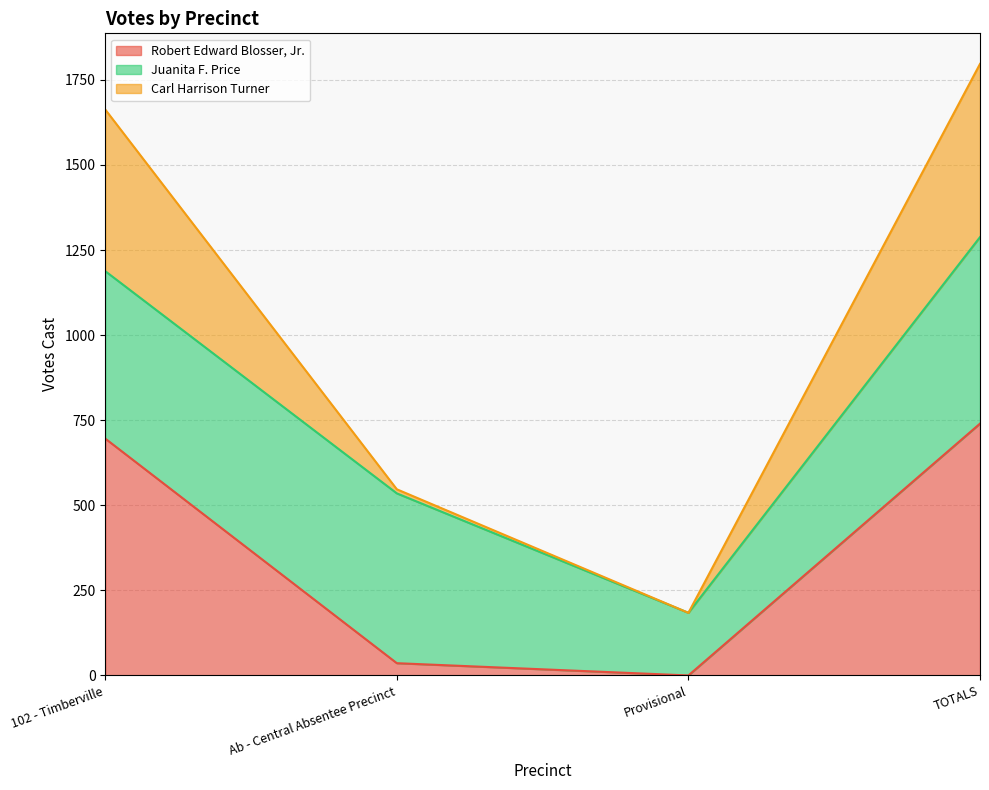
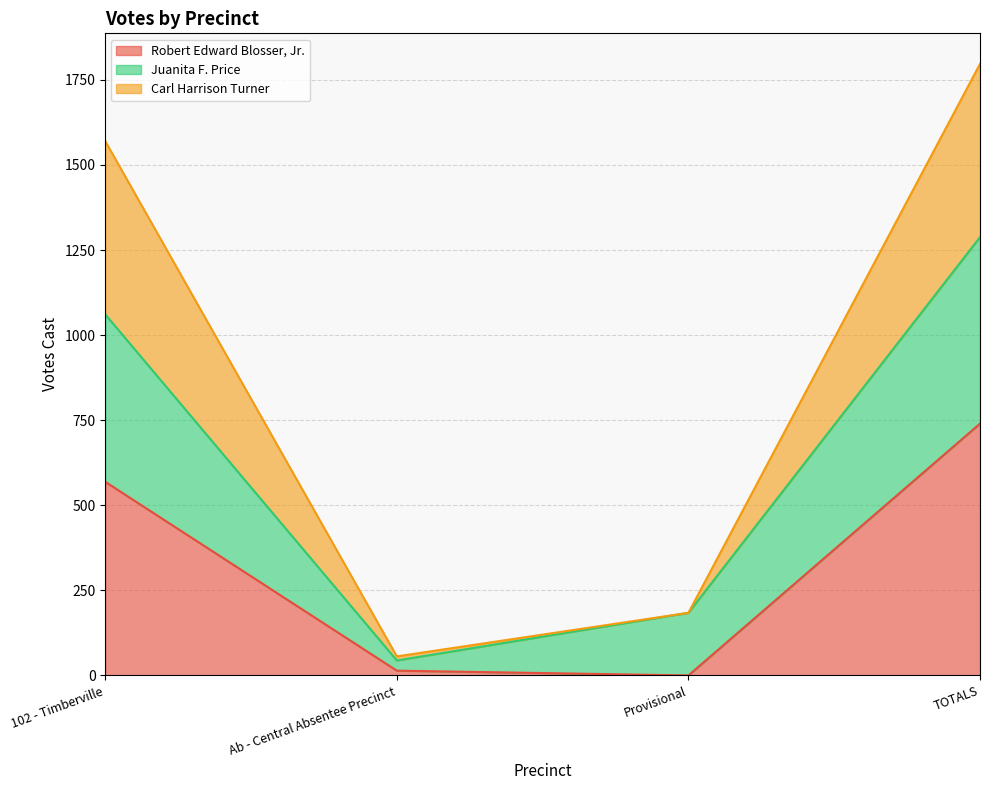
  {
    "Robert Edward Blosser, Jr.": {
-     "102 - Timberville": 700,
-     "Ab - Central Absentee Precinct": 40,
+     "102 - Timberville": 570,
+     "Ab - Central Absentee Precinct": 10,
      "Provisional": 0,
      "TOTALS": 740
    },
    "Juanita F. Price": {
      "102 - Timberville": 490,
-     "Ab - Central Absentee Precinct": 500,
+     "Ab - Central Absentee Precinct": 30,
      "TOTALS": 550
    },
    "Carl Harrison Turner": {
-     "102 - Timberville": 480,
+     "102 - Timberville": 510,
      "Ab - Central Absentee Precinct": 10,
      "TOTALS": 510
    }
  }
